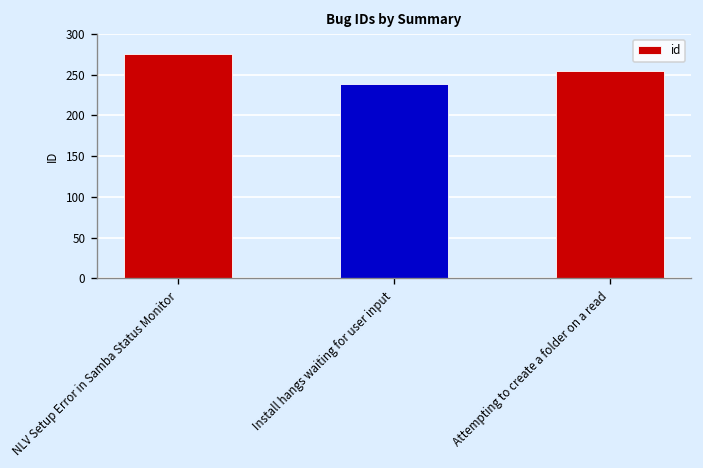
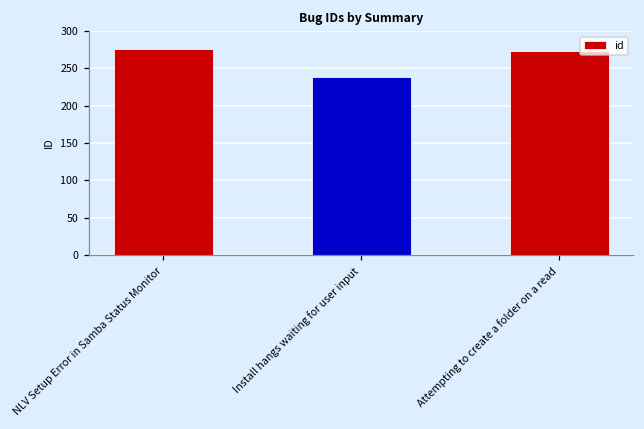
  {
    "NLV Setup Error in Samba Status Monitor": 280,
    "Install hangs waiting for user input": 240,
-   "Attempting to create a folder on a read": 260
+   "Attempting to create a folder on a read": 270
  }
